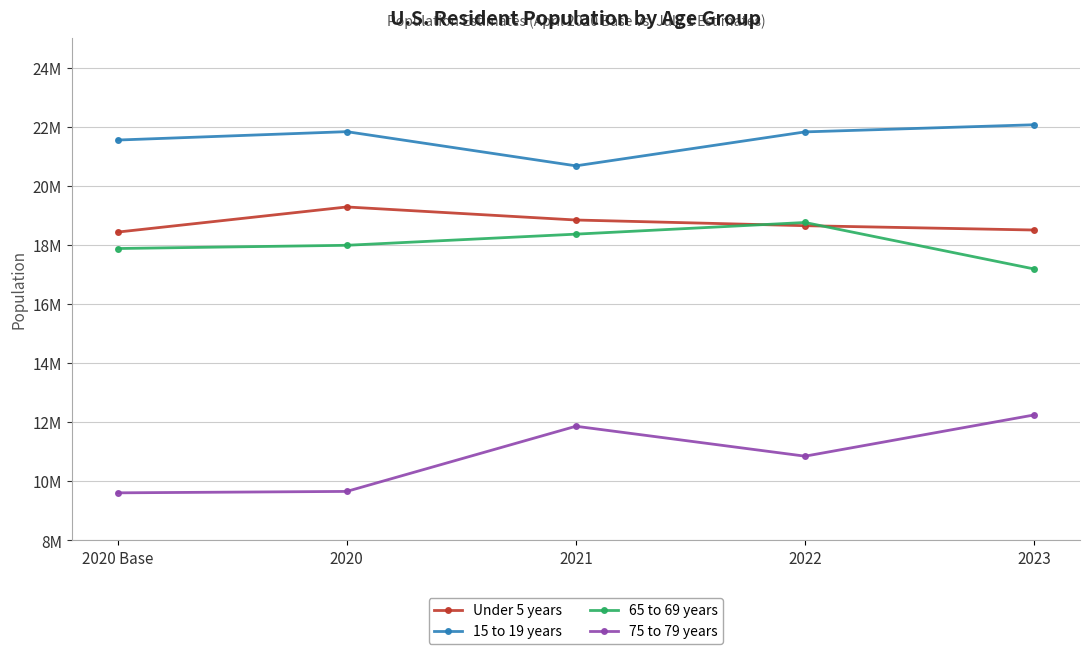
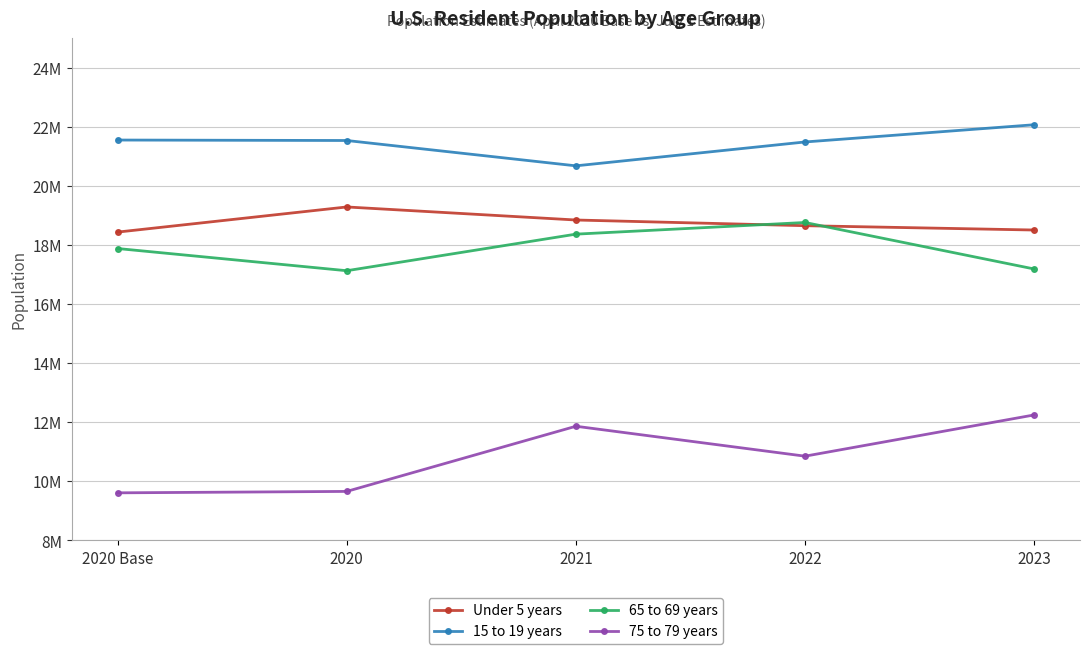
  {
    "Under 5 years": {
      "2020 Base": 18400000,
      "2020": 19300000,
      "2021": 18900000,
      "2022": 18700000,
      "2023": 18500000
    },
    "15 to 19 years": {
      "2020 Base": 21600000,
-     "2020": 21800000,
+     "2020": 21500000,
      "2021": 20700000,
-     "2022": 21800000,
+     "2022": 21500000,
      "2023": 22100000
    },
    "65 to 69 years": {
      "2020 Base": 17900000,
-     "2020": 18000000,
+     "2020": 17100000,
      "2021": 18400000,
      "2022": 18800000,
      "2023": 17200000
    },
    "75 to 79 years": {
      "2020 Base": 9600000,
      "2020": 9700000,
      "2021": 11900000,
      "2022": 10900000,
      "2023": 12300000
    }
  }
